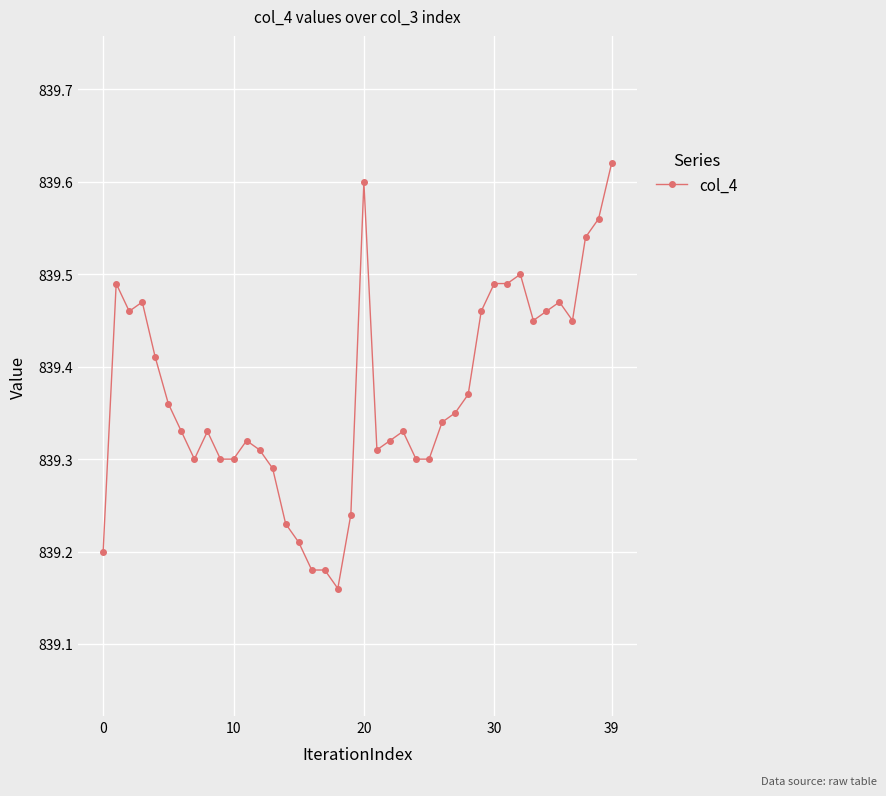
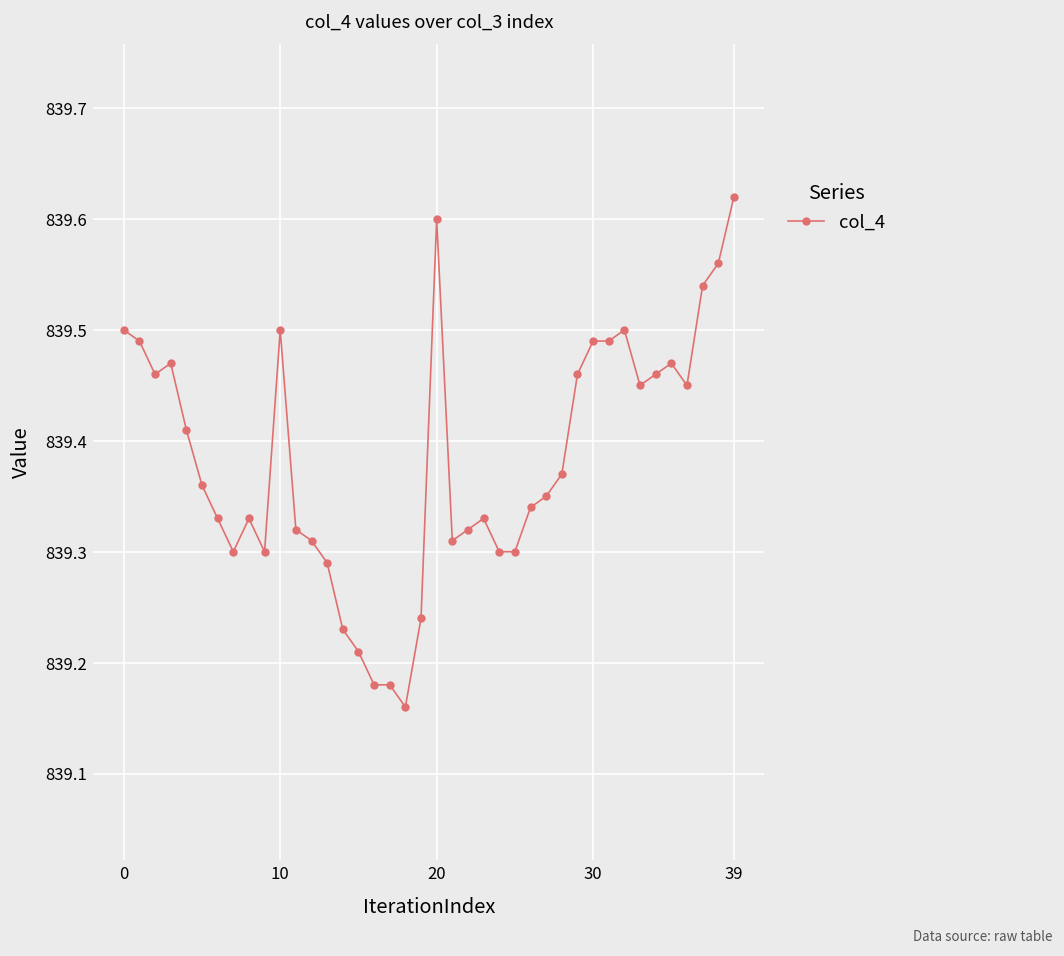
  {
-   "0": 839.2,
-   "10": 839.3,
+   "0": 839.5,
+   "10": 839.5,
    "20": 839.6,
    "30": 839.49,
    "39": 839.62
  }
